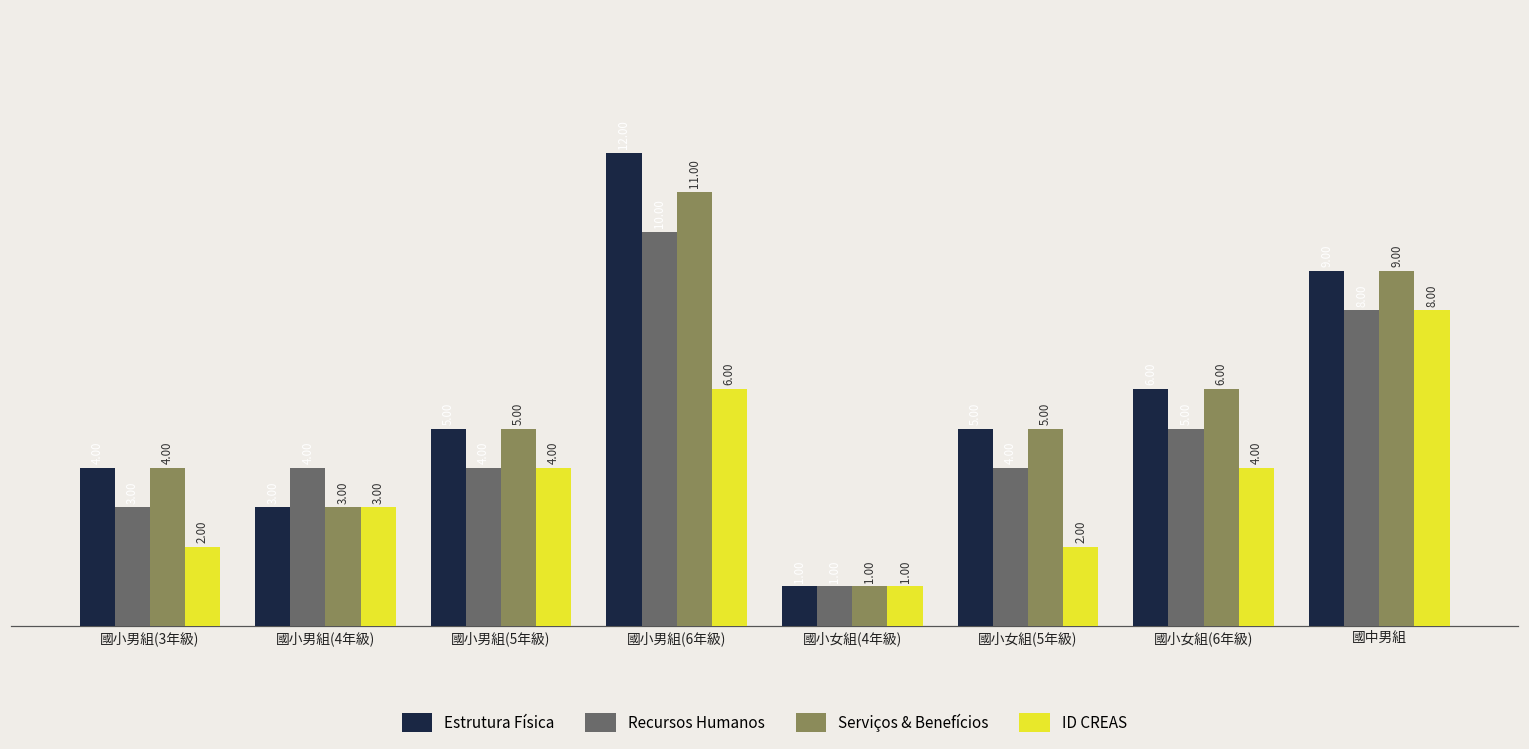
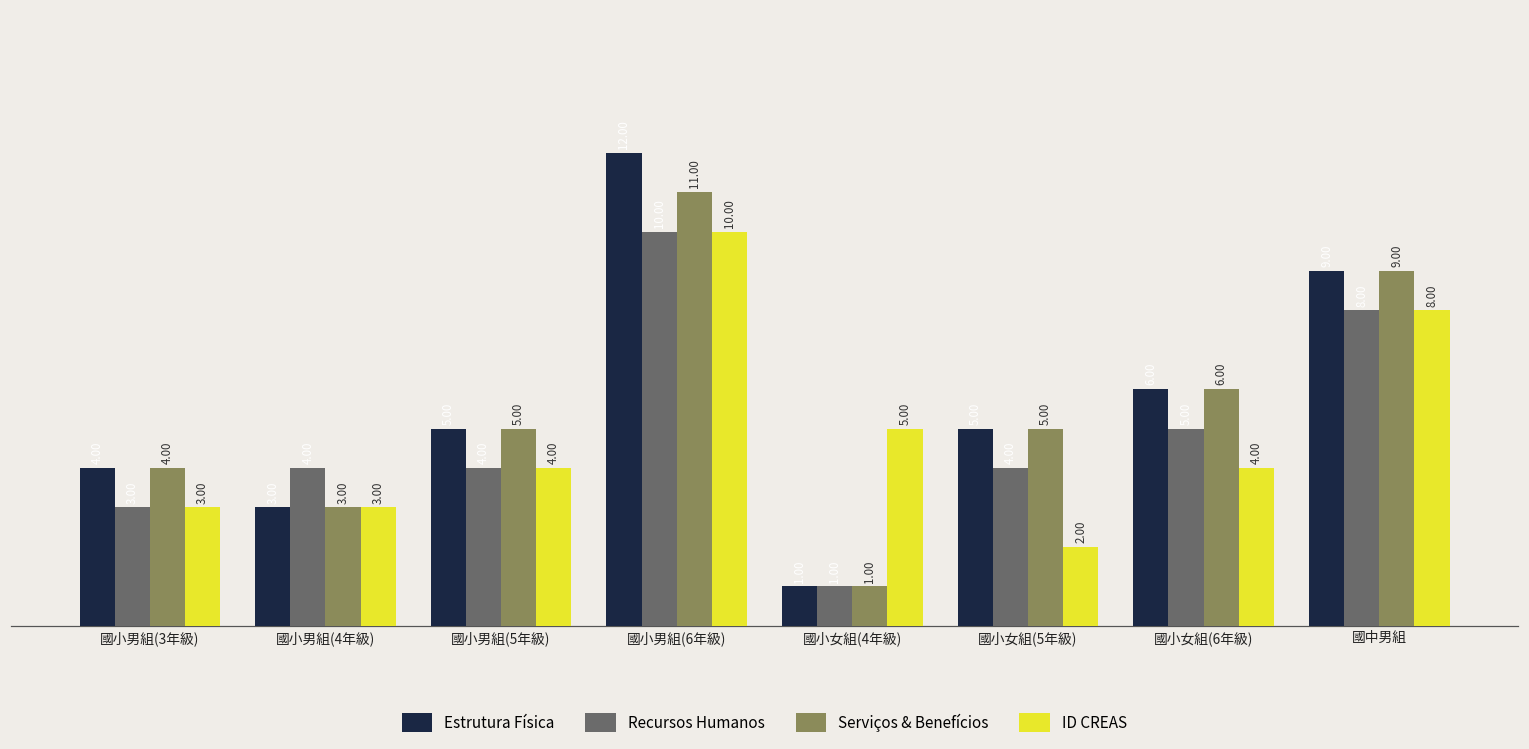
  {
    "ID CREAS": {
-     "國小男組(3年級)": 2.00,
+     "國小男組(3年級)": 3.00,
      "國小男組(4年級)": 3.00,
      "國小男組(5年級)": 4.00,
-     "國小男組(6年級)": 6.00,
-     "國小女組(4年級)": 1.00,
+     "國小男組(6年級)": 10.00,
+     "國小女組(4年級)": 5.00,
      "國小女組(5年級)": 2.00,
      "國小女組(6年級)": 4.00,
      "國中男組": 8.00
    }
  }
